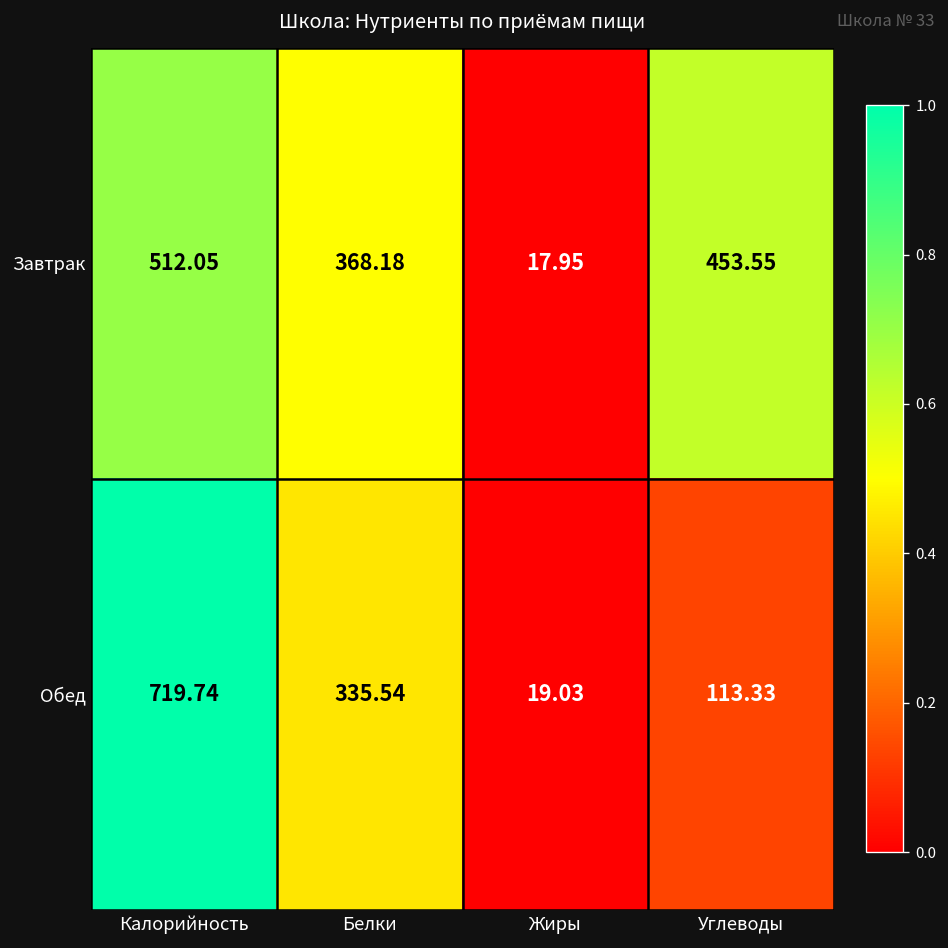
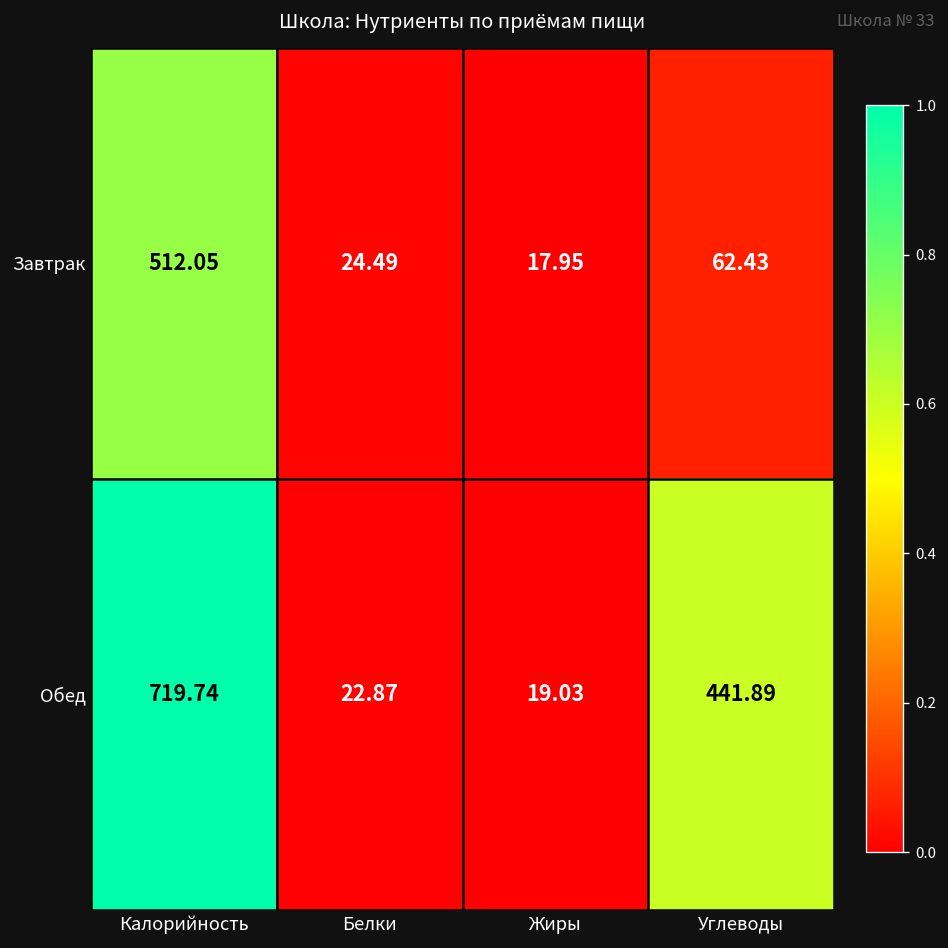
  {
    "Завтрак": {
      "Калорийность": 512.05,
-     "Белки": 368.18,
+     "Белки": 24.49,
      "Жиры": 17.95,
-     "Углеводы": 453.55
+     "Углеводы": 62.43
    },
    "Обед": {
      "Калорийность": 719.74,
-     "Белки": 335.54,
+     "Белки": 22.87,
      "Жиры": 19.03,
-     "Углеводы": 113.33
+     "Углеводы": 441.89
    }
  }
